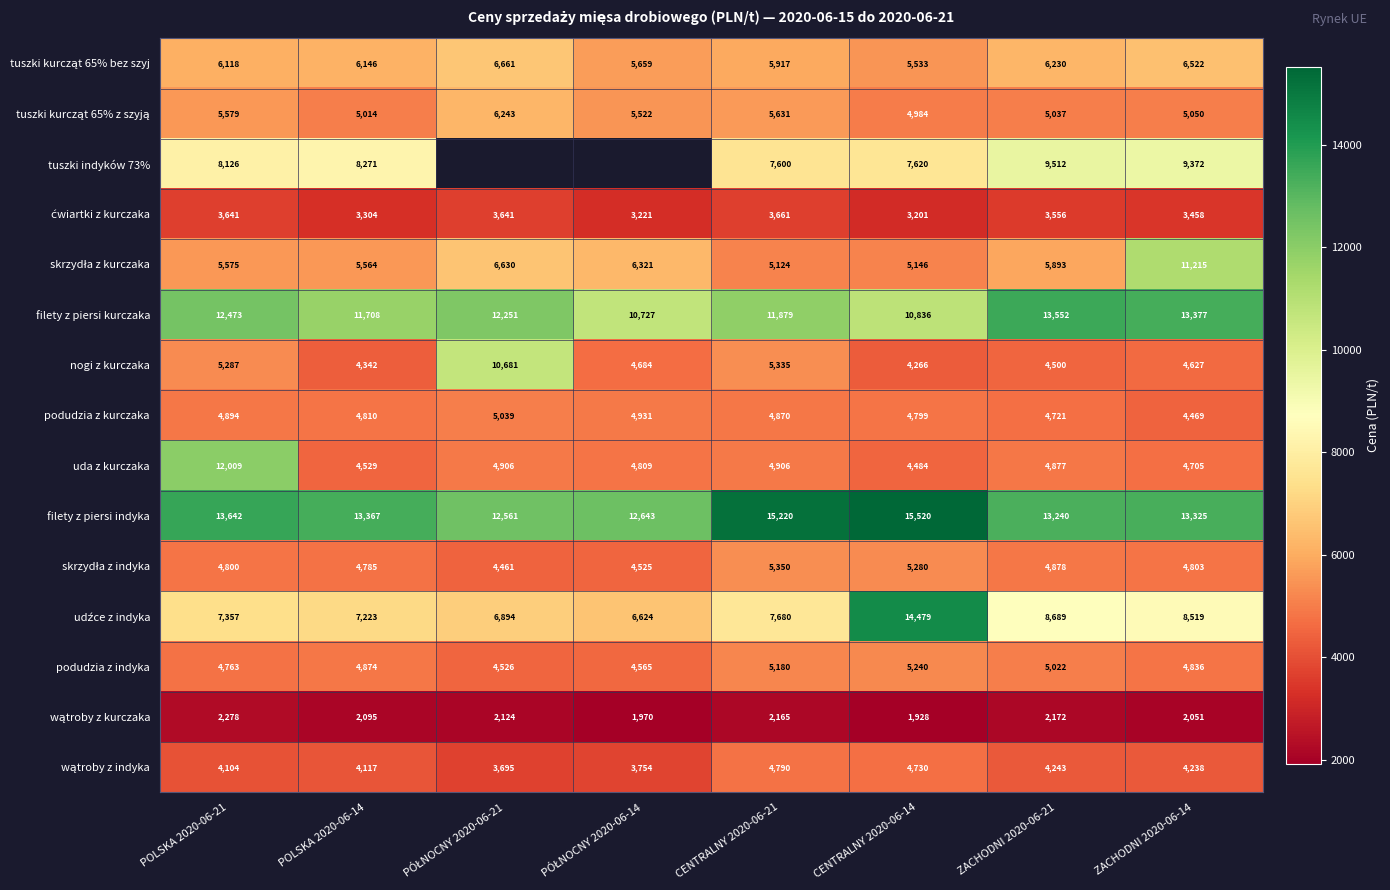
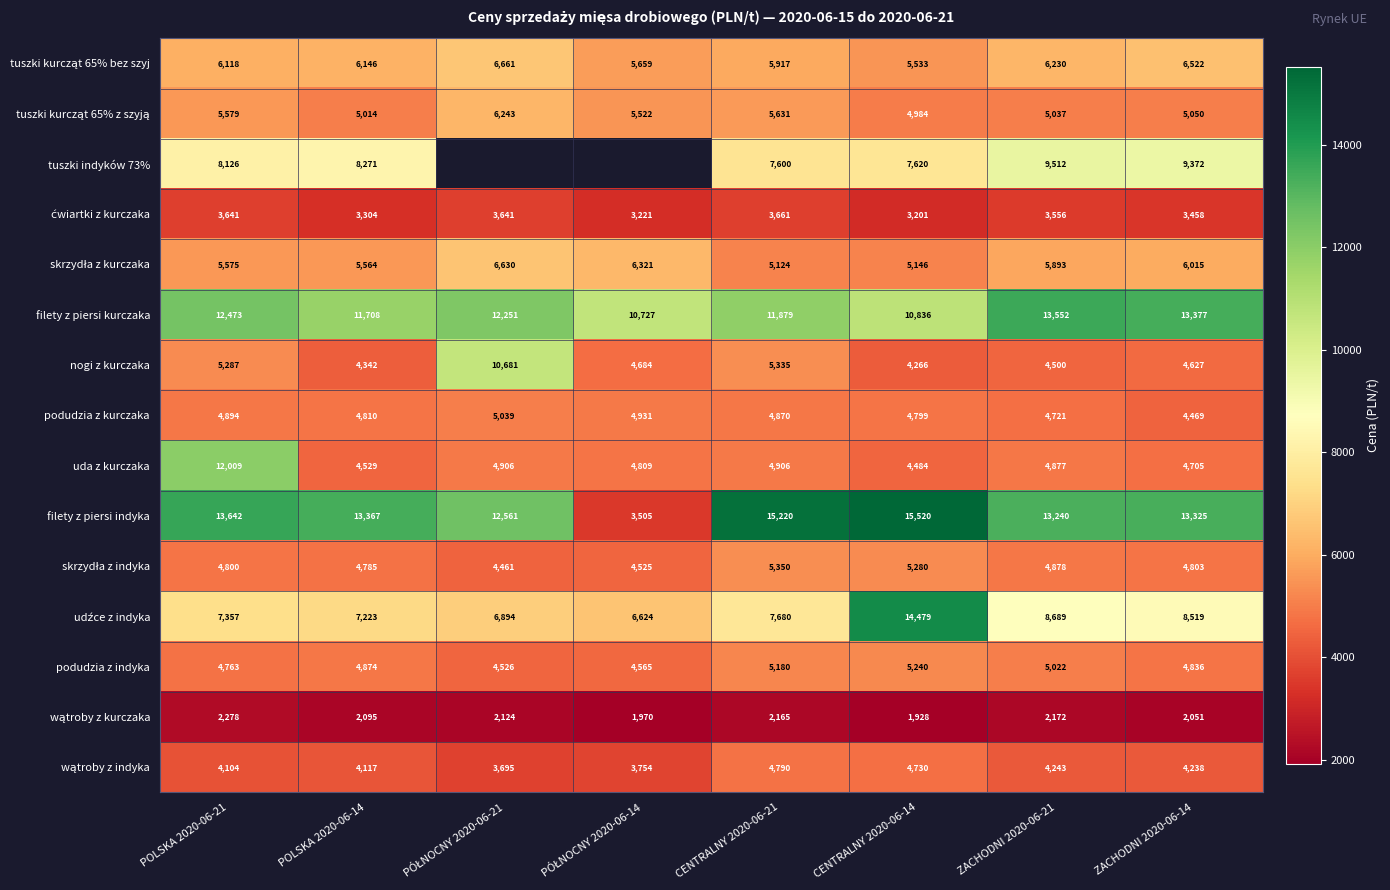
  {
    "tuszki kurcząt 65% bez szyj": {
      "POLSKA 2020-06-21": "6,118",
      "POLSKA 2020-06-14": "6,146",
      "PÓŁNOCNY 2020-06-21": "6,661",
      "PÓŁNOCNY 2020-06-14": "5,659",
      "CENTRALNY 2020-06-21": "5,917",
      "CENTRALNY 2020-06-14": "5,533",
      "ZACHODNI 2020-06-21": "6,230",
      "ZACHODNI 2020-06-14": "6,522"
    },
    "tuszki kurcząt 65% z szyją": {
      "POLSKA 2020-06-21": "5,579",
      "POLSKA 2020-06-14": "5,014",
      "PÓŁNOCNY 2020-06-21": "6,243",
      "PÓŁNOCNY 2020-06-14": "5,522",
      "CENTRALNY 2020-06-21": "5,631",
      "CENTRALNY 2020-06-14": "4,984",
      "ZACHODNI 2020-06-21": "5,037",
      "ZACHODNI 2020-06-14": "5,050"
    },
    "tuszki indyków 73%": {
      "POLSKA 2020-06-21": "8,126",
      "POLSKA 2020-06-14": "8,271",
      "CENTRALNY 2020-06-21": "7,600",
      "CENTRALNY 2020-06-14": "7,620",
      "ZACHODNI 2020-06-21": "9,512",
      "ZACHODNI 2020-06-14": "9,372"
    },
    "ćwiartki z kurczaka": {
      "POLSKA 2020-06-21": "3,641",
      "POLSKA 2020-06-14": "3,304",
      "PÓŁNOCNY 2020-06-21": "3,641",
      "PÓŁNOCNY 2020-06-14": "3,221",
      "CENTRALNY 2020-06-21": "3,661",
      "CENTRALNY 2020-06-14": "3,201",
      "ZACHODNI 2020-06-21": "3,556",
      "ZACHODNI 2020-06-14": "3,458"
    },
    "skrzydła z kurczaka": {
      "POLSKA 2020-06-21": "5,575",
      "POLSKA 2020-06-14": "5,564",
      "PÓŁNOCNY 2020-06-21": "6,630",
      "PÓŁNOCNY 2020-06-14": "6,321",
      "CENTRALNY 2020-06-21": "5,124",
      "CENTRALNY 2020-06-14": "5,146",
      "ZACHODNI 2020-06-21": "5,893",
-     "ZACHODNI 2020-06-14": "11,215"
+     "ZACHODNI 2020-06-14": "6,015"
    },
    "filety z piersi kurczaka": {
      "POLSKA 2020-06-21": "12,473",
      "POLSKA 2020-06-14": "11,708",
      "PÓŁNOCNY 2020-06-21": "12,251",
      "PÓŁNOCNY 2020-06-14": "10,727",
      "CENTRALNY 2020-06-21": "11,879",
      "CENTRALNY 2020-06-14": "10,836",
      "ZACHODNI 2020-06-21": "13,552",
      "ZACHODNI 2020-06-14": "13,377"
    },
    "nogi z kurczaka": {
      "POLSKA 2020-06-21": "5,287",
      "POLSKA 2020-06-14": "4,342",
      "PÓŁNOCNY 2020-06-21": "10,681",
      "PÓŁNOCNY 2020-06-14": "4,684",
      "CENTRALNY 2020-06-21": "5,335",
      "CENTRALNY 2020-06-14": "4,266",
      "ZACHODNI 2020-06-21": "4,500",
      "ZACHODNI 2020-06-14": "4,627"
    },
    "podudzia z kurczaka": {
      "POLSKA 2020-06-21": "4,894",
      "POLSKA 2020-06-14": "4,810",
      "PÓŁNOCNY 2020-06-21": "5,039",
      "PÓŁNOCNY 2020-06-14": "4,931",
      "CENTRALNY 2020-06-21": "4,870",
      "CENTRALNY 2020-06-14": "4,799",
      "ZACHODNI 2020-06-21": "4,721",
      "ZACHODNI 2020-06-14": "4,469"
    },
    "uda z kurczaka": {
      "POLSKA 2020-06-21": "12,009",
      "POLSKA 2020-06-14": "4,529",
      "PÓŁNOCNY 2020-06-21": "4,906",
      "PÓŁNOCNY 2020-06-14": "4,809",
      "CENTRALNY 2020-06-21": "4,906",
      "CENTRALNY 2020-06-14": "4,484",
      "ZACHODNI 2020-06-21": "4,877",
      "ZACHODNI 2020-06-14": "4,705"
    },
    "filety z piersi indyka": {
      "POLSKA 2020-06-21": "13,642",
      "POLSKA 2020-06-14": "13,367",
      "PÓŁNOCNY 2020-06-21": "12,561",
-     "PÓŁNOCNY 2020-06-14": "12,643",
+     "PÓŁNOCNY 2020-06-14": "3,505",
      "CENTRALNY 2020-06-21": "15,220",
      "CENTRALNY 2020-06-14": "15,520",
      "ZACHODNI 2020-06-21": "13,240",
      "ZACHODNI 2020-06-14": "13,325"
    },
    "skrzydła z indyka": {
      "POLSKA 2020-06-21": "4,800",
      "POLSKA 2020-06-14": "4,785",
      "PÓŁNOCNY 2020-06-21": "4,461",
      "PÓŁNOCNY 2020-06-14": "4,525",
      "CENTRALNY 2020-06-21": "5,350",
      "CENTRALNY 2020-06-14": "5,280",
      "ZACHODNI 2020-06-21": "4,878",
      "ZACHODNI 2020-06-14": "4,803"
    },
    "udźce z indyka": {
      "POLSKA 2020-06-21": "7,357",
      "POLSKA 2020-06-14": "7,223",
      "PÓŁNOCNY 2020-06-21": "6,894",
      "PÓŁNOCNY 2020-06-14": "6,624",
      "CENTRALNY 2020-06-21": "7,680",
      "CENTRALNY 2020-06-14": "14,479",
      "ZACHODNI 2020-06-21": "8,689",
      "ZACHODNI 2020-06-14": "8,519"
    },
    "podudzia z indyka": {
      "POLSKA 2020-06-21": "4,763",
      "POLSKA 2020-06-14": "4,874",
      "PÓŁNOCNY 2020-06-21": "4,526",
      "PÓŁNOCNY 2020-06-14": "4,565",
      "CENTRALNY 2020-06-21": "5,180",
      "CENTRALNY 2020-06-14": "5,240",
      "ZACHODNI 2020-06-21": "5,022",
      "ZACHODNI 2020-06-14": "4,836"
    },
    "wątroby z kurczaka": {
      "POLSKA 2020-06-21": "2,278",
      "POLSKA 2020-06-14": "2,095",
      "PÓŁNOCNY 2020-06-21": "2,124",
      "PÓŁNOCNY 2020-06-14": "1,970",
      "CENTRALNY 2020-06-21": "2,165",
      "CENTRALNY 2020-06-14": "1,928",
      "ZACHODNI 2020-06-21": "2,172",
      "ZACHODNI 2020-06-14": "2,051"
    },
    "wątroby z indyka": {
      "POLSKA 2020-06-21": "4,104",
      "POLSKA 2020-06-14": "4,117",
      "PÓŁNOCNY 2020-06-21": "3,695",
      "PÓŁNOCNY 2020-06-14": "3,754",
      "CENTRALNY 2020-06-21": "4,790",
      "CENTRALNY 2020-06-14": "4,730",
      "ZACHODNI 2020-06-21": "4,243",
      "ZACHODNI 2020-06-14": "4,238"
    }
  }
